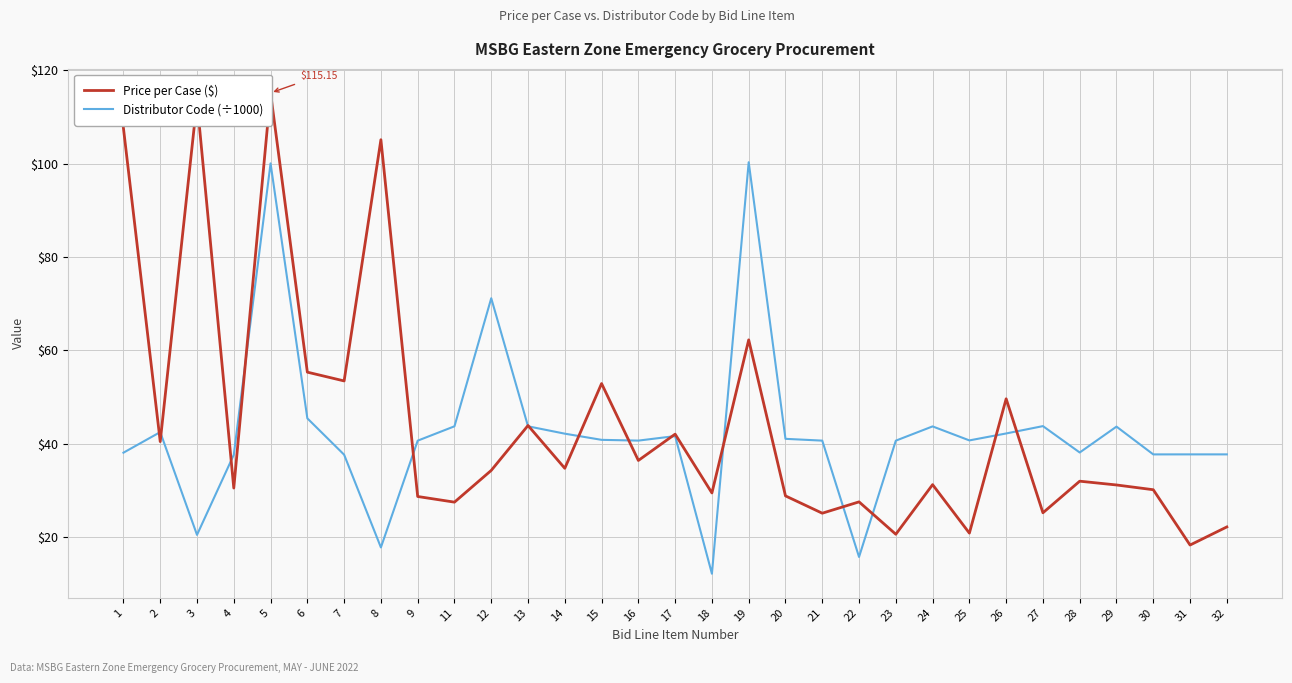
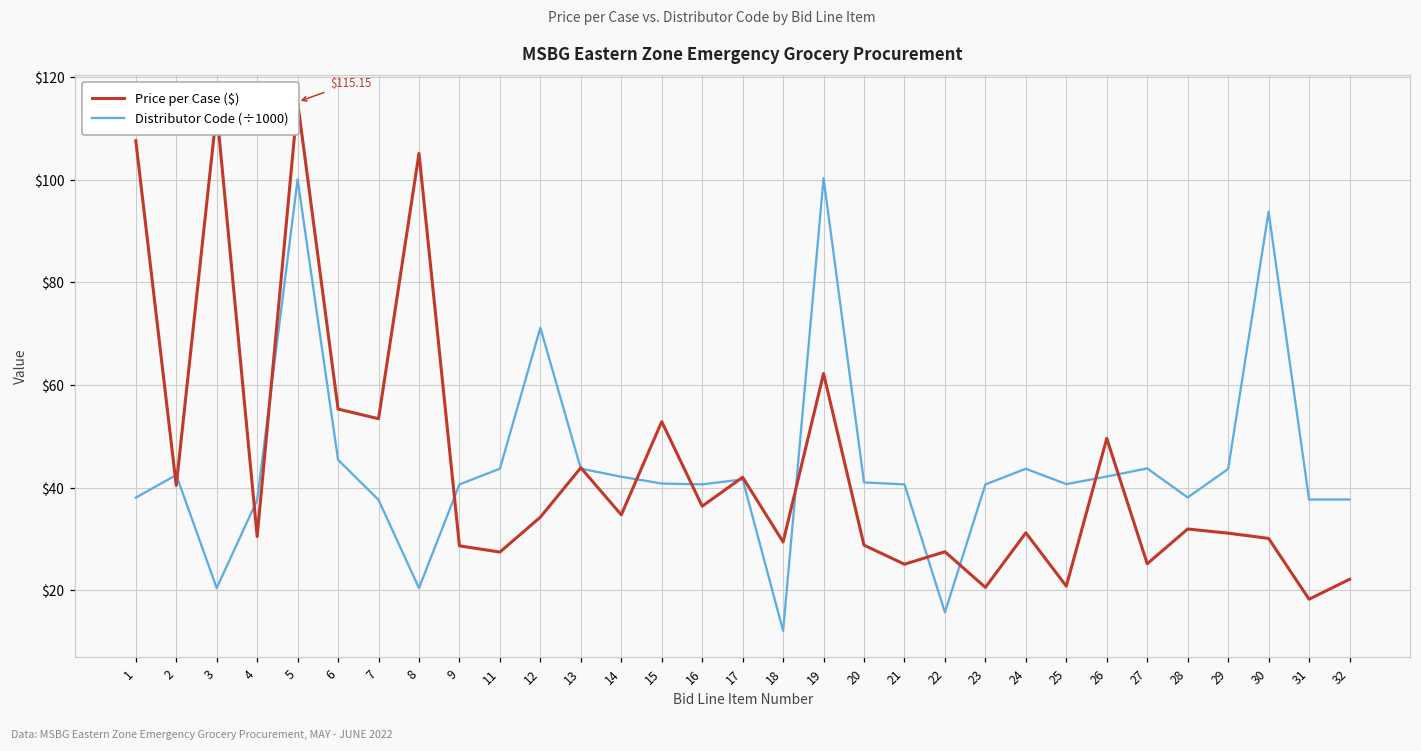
  {
    "Price per Case ($)": {
      "1": "$108",
      "2": "$40",
      "4": "$30",
      "6": "$55",
      "7": "$53",
      "8": "$105",
      "9": "$29",
      "11": "$27",
      "12": "$34",
      "14": "$35",
      "15": "$53",
      "16": "$36",
      "18": "$29",
      "19": "$62",
      "20": "$29",
      "21": "$25",
      "22": "$28",
      "23": "$21",
      "24": "$31",
      "25": "$21",
      "26": "$50",
      "27": "$25",
      "28": "$32",
      "29": "$31",
      "30": "$30",
      "31": "$18",
      "32": "$22"
    },
    "Distributor Code (÷1000)": {
      "1": "$38",
      "2": "$42",
      "3": "$20",
      "4": "$38",
      "5": "$100",
      "6": "$45",
      "7": "$38",
-     "8": "$18",
+     "8": "$20",
      "9": "$41",
      "11": "$44",
      "12": "$71",
      "14": "$42",
      "15": "$41",
      "16": "$41",
      "18": "$12",
      "19": "$100",
      "20": "$41",
      "21": "$41",
      "22": "$16",
      "23": "$41",
      "24": "$44",
      "25": "$41",
      "26": "$42",
      "27": "$44",
      "28": "$38",
      "29": "$44",
-     "30": "$38",
+     "30": "$94",
      "31": "$38",
      "32": "$38"
    }
  }
